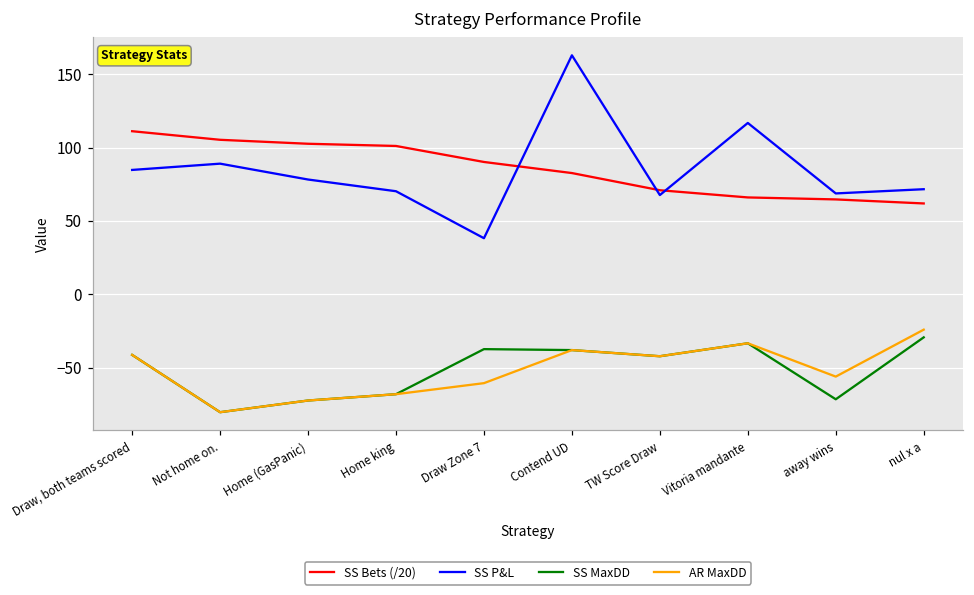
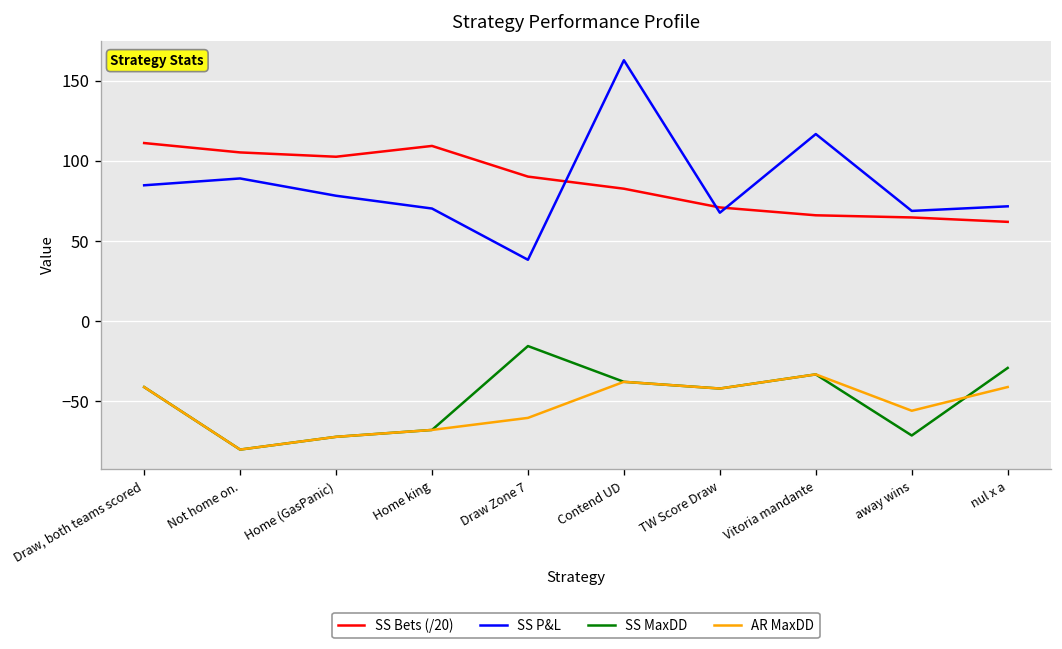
  {
    "SS Bets (/20)": {
      "Draw, both teams scored": 111,
      "Not home on.": 105,
      "Home (GasPanic)": 103,
-     "Home king": 101,
+     "Home king": 109,
      "Draw Zone 7": 90,
      "Contend UD": 83,
      "TW Score Draw": 71,
      "Vitoria mandante": 66,
      "away wins": 65,
      "nul x a": 62
    },
    "SS P&L": {
      "Draw, both teams scored": 85,
      "Not home on.": 89,
      "Home (GasPanic)": 78,
      "Home king": 70,
      "Draw Zone 7": 38,
      "Contend UD": 163,
      "TW Score Draw": 68,
      "Vitoria mandante": 117,
      "away wins": 69,
      "nul x a": 72
    },
    "SS MaxDD": {
-     "Draw Zone 7": -37,
+     "Draw Zone 7": -16,
      "away wins": -71,
      "nul x a": -29
    },
    "AR MaxDD": {
      "Draw Zone 7": -60,
      "away wins": -56,
-     "nul x a": -24
+     "nul x a": -41
    }
  }
